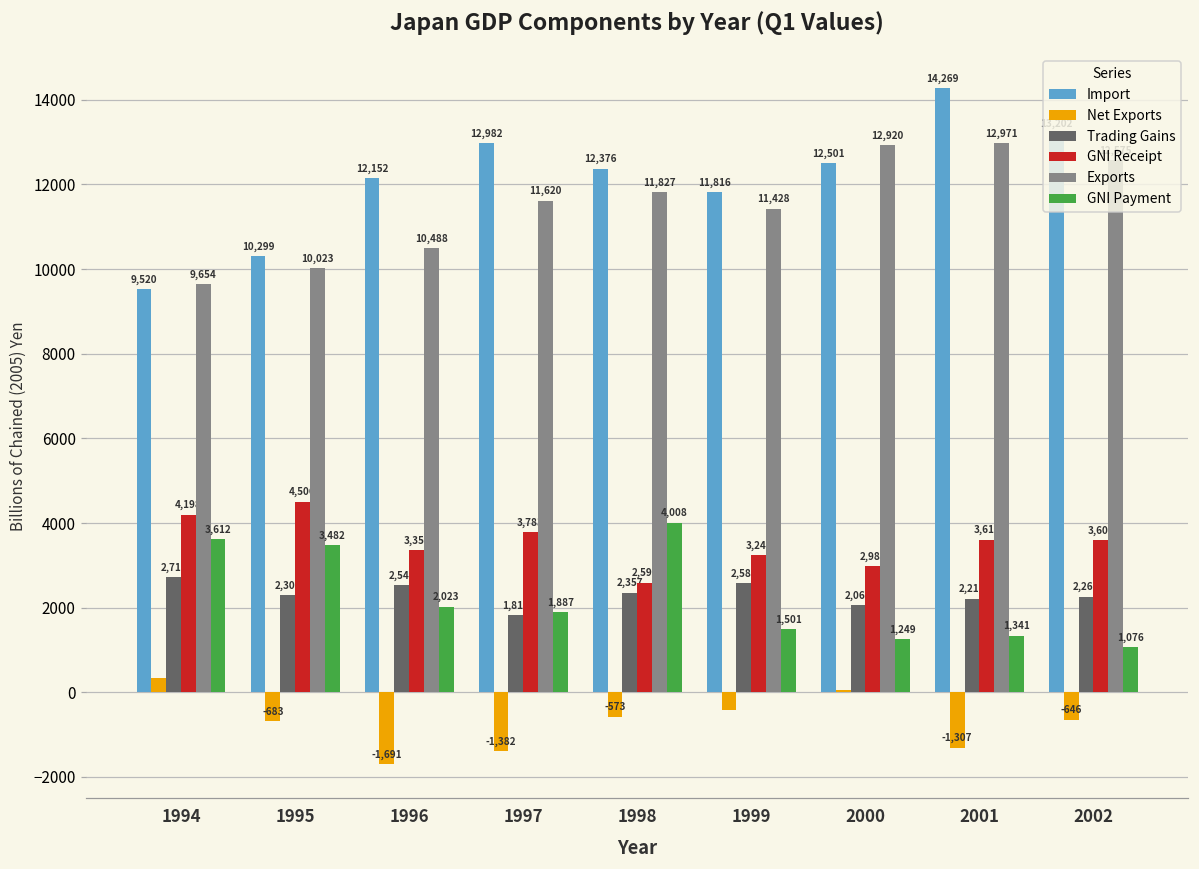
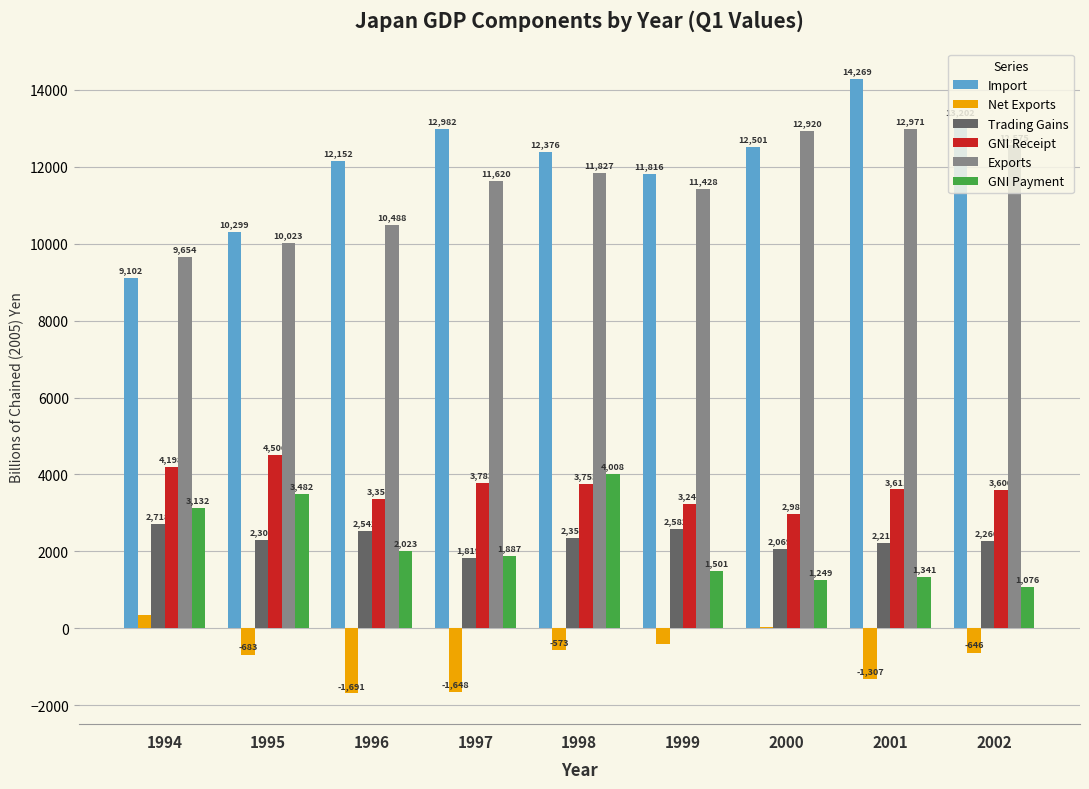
  {
    "Import": {
-     "1994": "9,520",
+     "1994": "9,102",
      "1995": "10,299",
      "1996": "12,152",
      "1997": "12,982",
      "1998": "12,376",
      "1999": "11,816",
      "2000": "12,501",
      "2001": "14,269"
    },
    "Net Exports": {
      "1995": "-683",
      "1996": "-1,691",
-     "1997": "-1,382",
+     "1997": "-1,648",
      "1998": "-573",
      "2001": "-1,307",
      "2002": "-646"
    },
    "GNI Receipt": {
      "1994": "4,198",
      "1995": "4,506",
      "1996": "3,352",
      "1997": "3,783",
-     "1998": "2,592",
+     "1998": "3,755",
      "1999": "3,243",
      "2000": "2,980",
      "2001": "3,611",
      "2002": "3,600"
    },
    "GNI Payment": {
-     "1994": "3,612",
+     "1994": "3,132",
      "1995": "3,482",
      "1996": "2,023",
      "1997": "1,887",
      "1998": "4,008",
      "1999": "1,501",
      "2000": "1,249",
      "2001": "1,341",
      "2002": "1,076"
    }
  }
